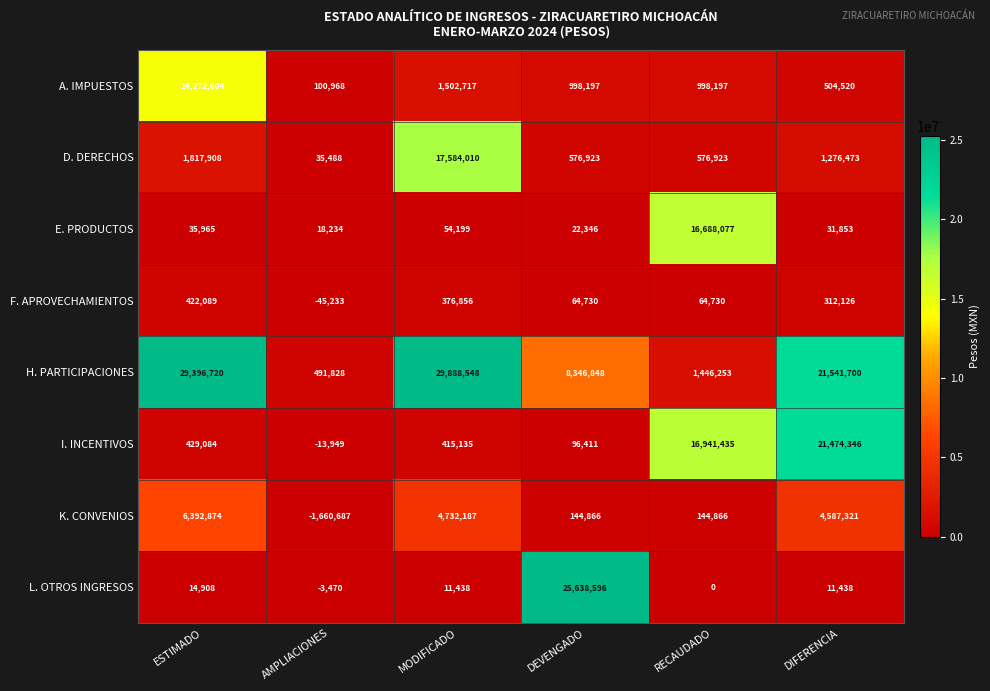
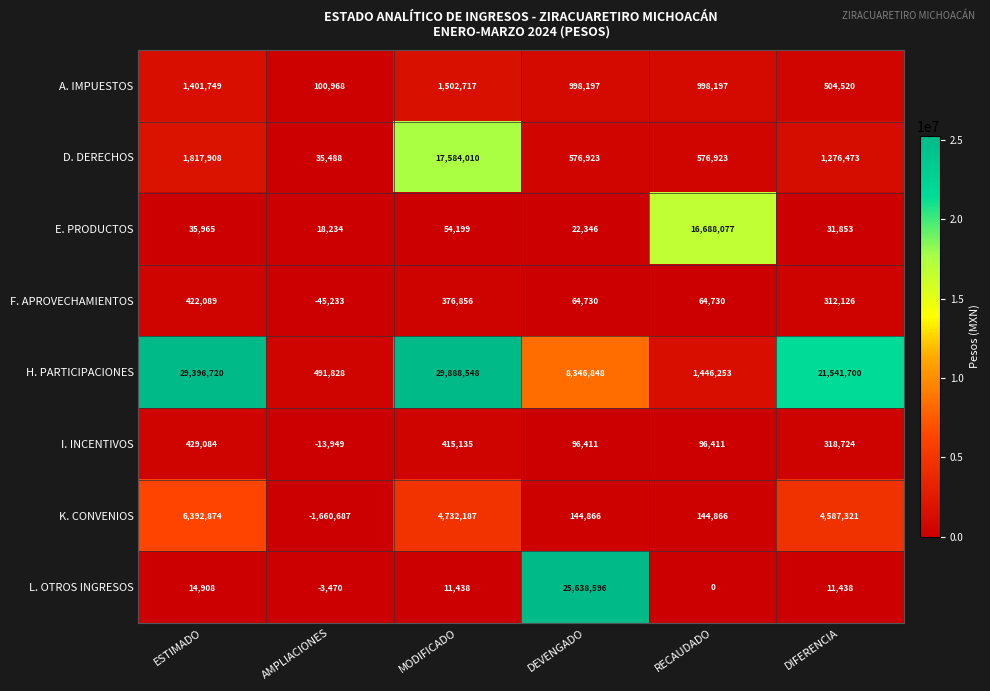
  {
    "A. IMPUESTOS": {
-     "ESTIMADO": "14,272,604",
+     "ESTIMADO": "1,401,749",
      "AMPLIACIONES": "100,968",
      "MODIFICADO": "1,502,717",
      "DEVENGADO": "998,197",
      "RECAUDADO": "998,197",
      "DIFERENCIA": "504,520"
    },
    "D. DERECHOS": {
      "ESTIMADO": "1,817,908",
      "AMPLIACIONES": "35,488",
      "MODIFICADO": "17,584,010",
      "DEVENGADO": "576,923",
      "RECAUDADO": "576,923",
      "DIFERENCIA": "1,276,473"
    },
    "E. PRODUCTOS": {
      "ESTIMADO": "35,965",
      "AMPLIACIONES": "18,234",
      "MODIFICADO": "54,199",
      "DEVENGADO": "22,346",
      "RECAUDADO": "16,688,077",
      "DIFERENCIA": "31,853"
    },
    "F. APROVECHAMIENTOS": {
      "ESTIMADO": "422,089",
      "AMPLIACIONES": "-45,233",
      "MODIFICADO": "376,856",
      "DEVENGADO": "64,730",
      "RECAUDADO": "64,730",
      "DIFERENCIA": "312,126"
    },
    "H. PARTICIPACIONES": {
      "ESTIMADO": "29,396,720",
      "AMPLIACIONES": "491,828",
      "MODIFICADO": "29,888,548",
      "DEVENGADO": "8,346,848",
      "RECAUDADO": "1,446,253",
      "DIFERENCIA": "21,541,700"
    },
    "I. INCENTIVOS": {
      "ESTIMADO": "429,084",
      "AMPLIACIONES": "-13,949",
      "MODIFICADO": "415,135",
      "DEVENGADO": "96,411",
-     "RECAUDADO": "16,941,435",
-     "DIFERENCIA": "21,474,346"
+     "RECAUDADO": "96,411",
+     "DIFERENCIA": "318,724"
    },
    "K. CONVENIOS": {
      "ESTIMADO": "6,392,874",
      "AMPLIACIONES": "-1,660,687",
      "MODIFICADO": "4,732,187",
      "DEVENGADO": "144,866",
      "RECAUDADO": "144,866",
      "DIFERENCIA": "4,587,321"
    },
    "L. OTROS INGRESOS": {
      "ESTIMADO": "14,908",
      "AMPLIACIONES": "-3,470",
      "MODIFICADO": "11,438",
      "DEVENGADO": "25,638,596",
      "RECAUDADO": "0",
      "DIFERENCIA": "11,438"
    }
  }
